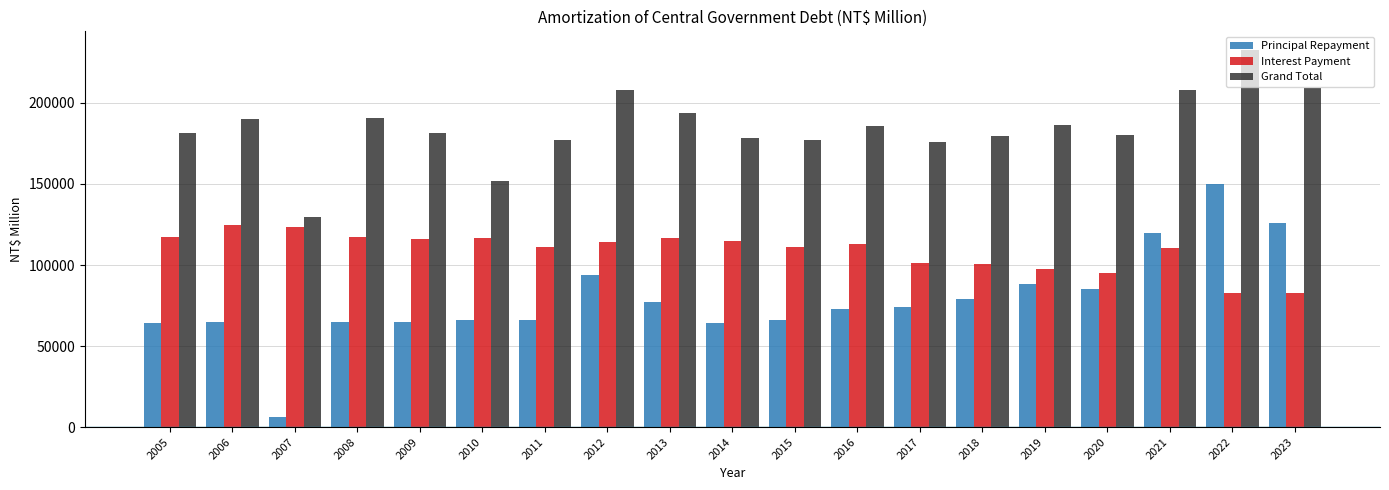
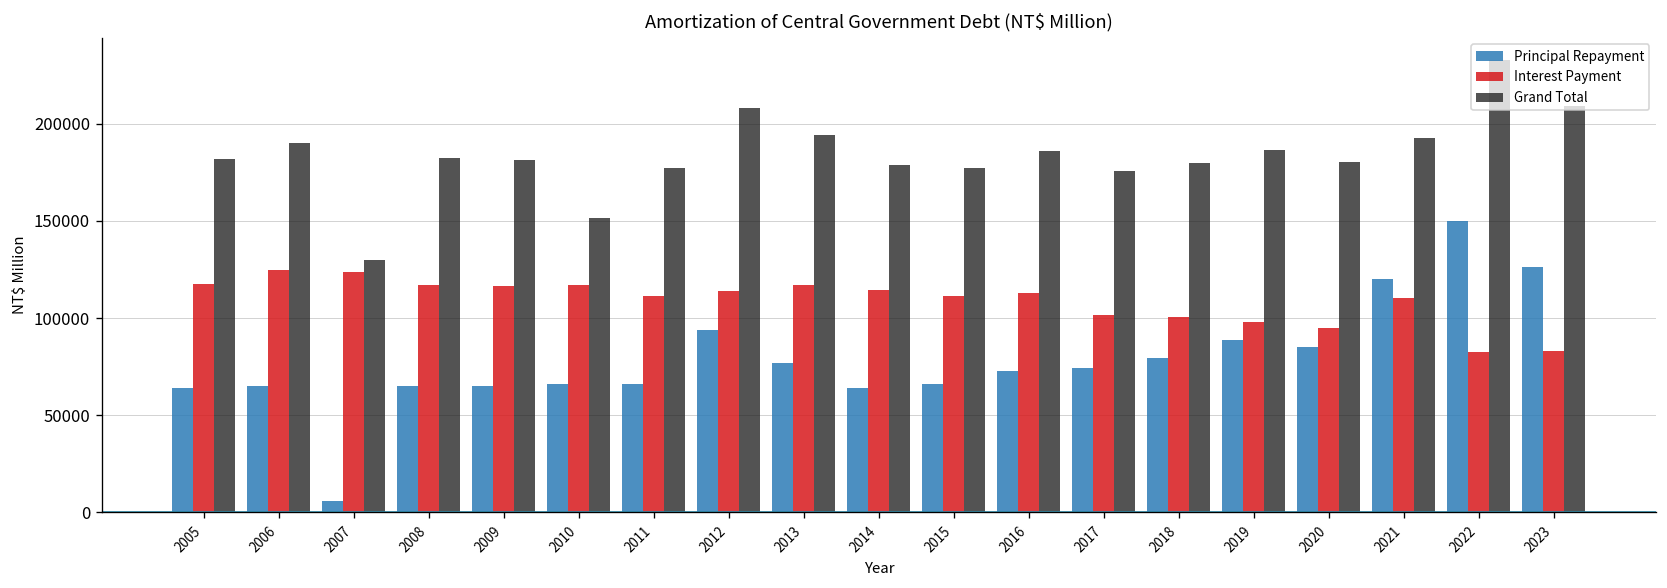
  {
    "Principal Repayment": {
      "2005": 64000,
      "2006": 65000,
      "2007": 6000,
      "2008": 65000,
      "2009": 65000,
      "2010": 66000,
      "2011": 66000,
      "2012": 94000,
      "2013": 77000,
      "2014": 64000,
      "2015": 66000,
      "2016": 73000,
      "2017": 74000,
      "2018": 79000,
      "2019": 89000,
      "2020": 85000,
      "2021": 120000,
      "2022": 150000,
      "2023": 126000
    },
    "Interest Payment": {
      "2005": 117000,
      "2006": 125000,
      "2007": 124000,
      "2008": 117000,
      "2009": 116000,
      "2010": 117000,
      "2011": 111000,
      "2012": 114000,
      "2013": 117000,
      "2014": 115000,
      "2015": 111000,
      "2016": 113000,
      "2017": 101000,
      "2018": 100000,
      "2019": 98000,
      "2020": 95000,
      "2021": 110000,
      "2022": 83000,
      "2023": 83000
    },
    "Grand Total": {
      "2005": 182000,
      "2006": 190000,
      "2007": 130000,
-     "2008": 191000,
+     "2008": 182000,
      "2009": 181000,
      "2010": 152000,
      "2011": 177000,
      "2012": 208000,
      "2013": 194000,
      "2014": 179000,
      "2015": 177000,
      "2016": 186000,
      "2017": 176000,
      "2018": 180000,
      "2019": 186000,
      "2020": 180000,
-     "2021": 208000,
+     "2021": 193000,
      "2023": 209000
    }
  }
